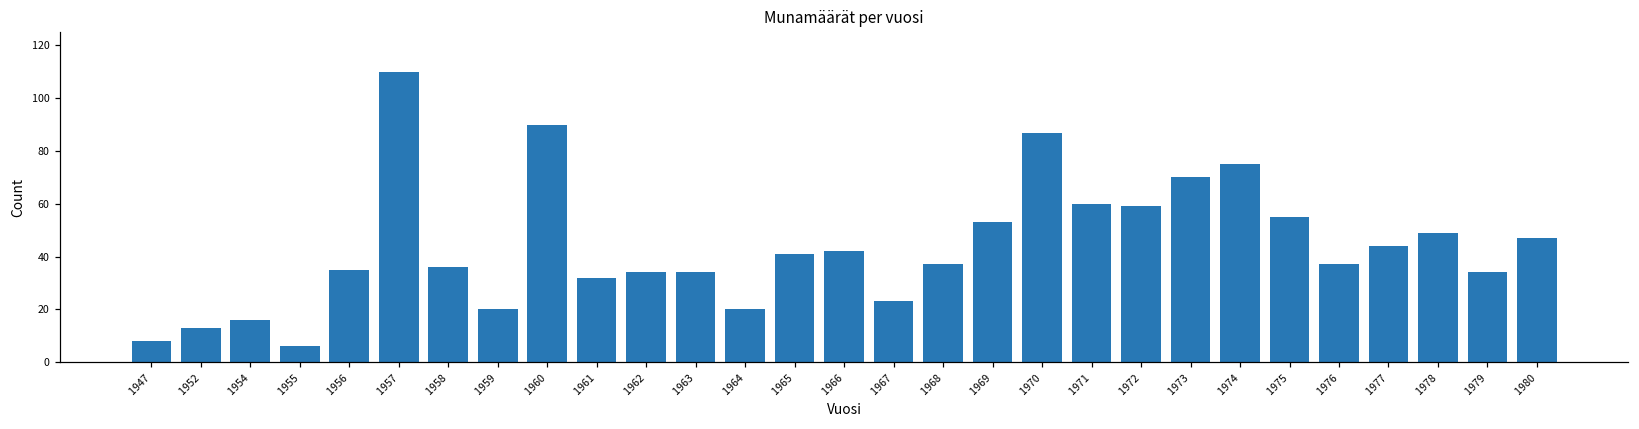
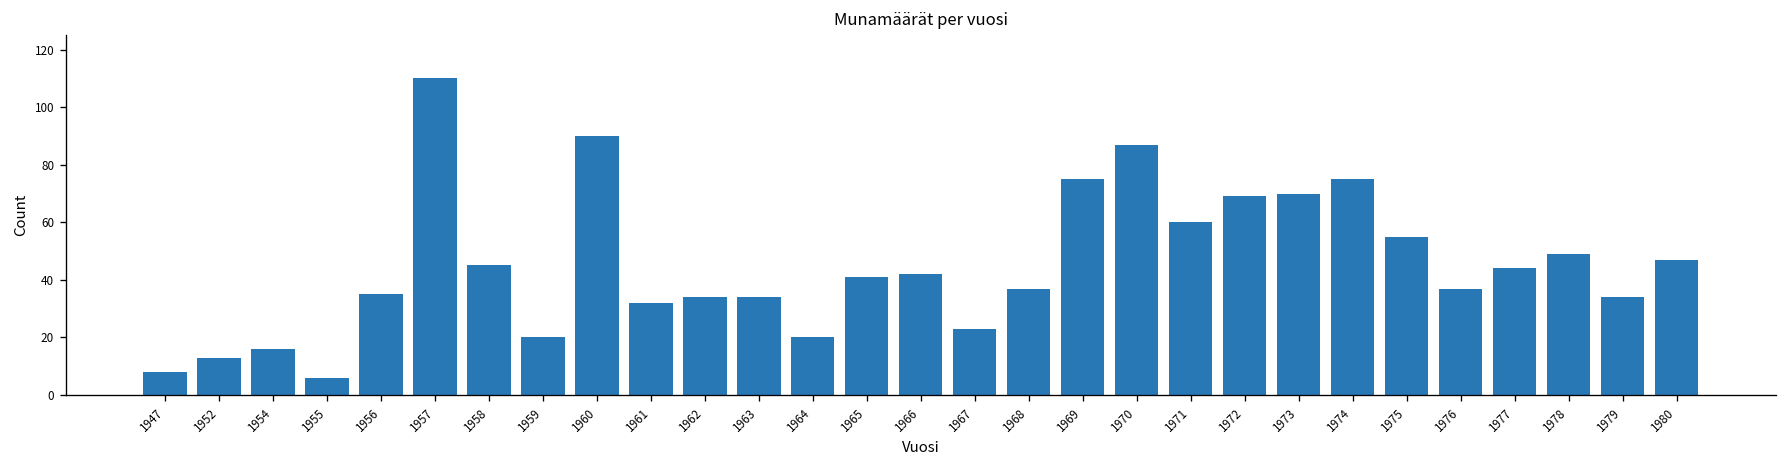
  {
    "1947": 8,
    "1952": 13,
    "1954": 16,
    "1955": 6,
    "1956": 35,
    "1957": 110,
-   "1958": 36,
+   "1958": 45,
    "1959": 20,
    "1960": 90,
    "1961": 32,
    "1962": 34,
    "1963": 34,
    "1964": 20,
    "1965": 41,
    "1966": 42,
    "1967": 23,
    "1968": 37,
-   "1969": 53,
+   "1969": 75,
    "1970": 87,
    "1971": 60,
-   "1972": 59,
+   "1972": 69,
    "1973": 70,
    "1974": 75,
    "1975": 55,
    "1976": 37,
    "1977": 44,
    "1978": 49,
    "1979": 34,
    "1980": 47
  }
